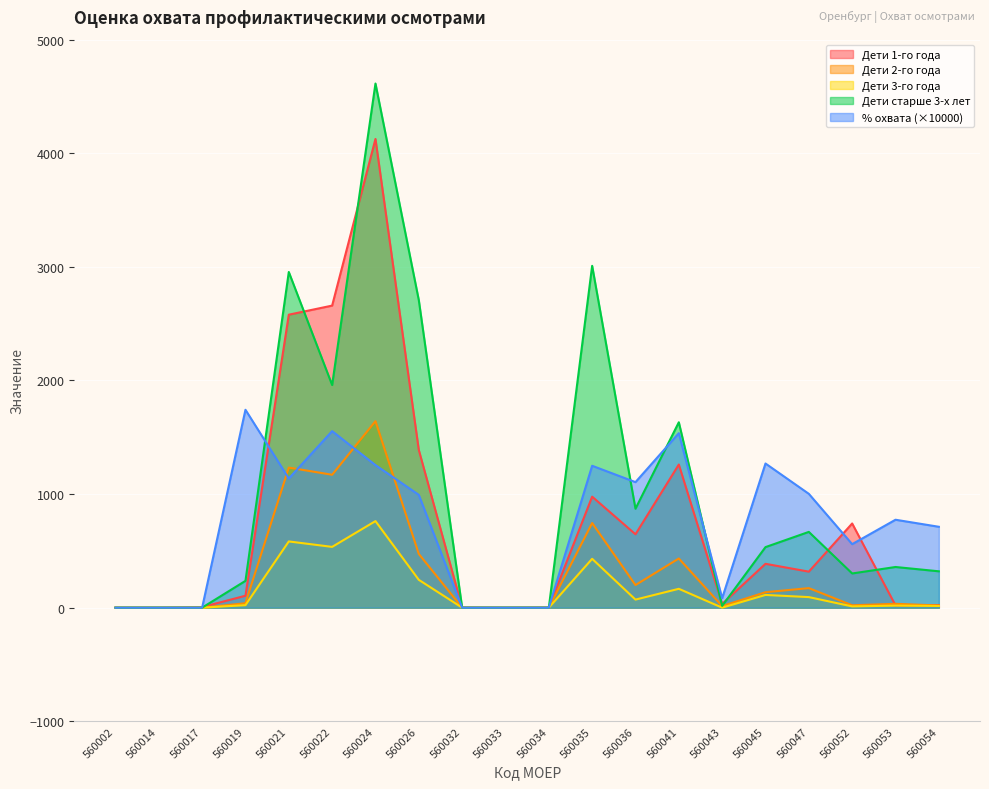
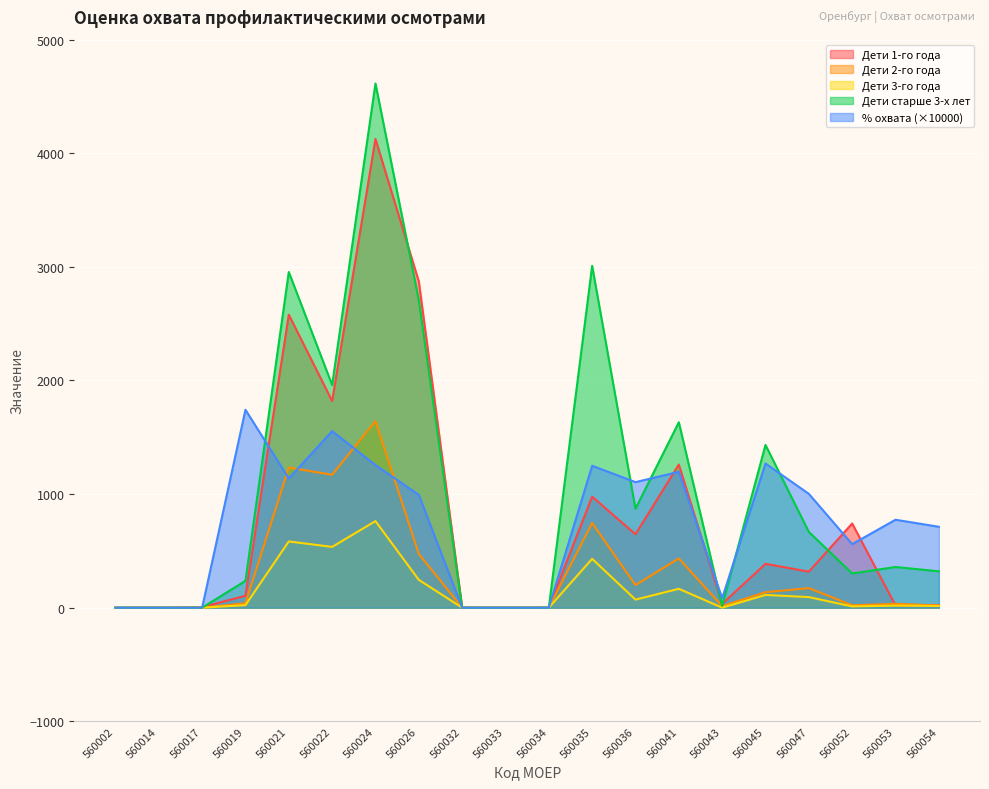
  {
    "Дети 1-го года": {
      "560019": 110,
      "560021": 2580,
-     "560022": 2660,
+     "560022": 1820,
      "560024": 4130,
-     "560026": 1390,
+     "560026": 2870,
      "560035": 980,
      "560036": 650,
      "560041": 1260,
      "560045": 390,
      "560047": 320,
      "560052": 740
    },
    "Дети старше 3-х лет": {
      "560019": 240,
      "560021": 2960,
      "560022": 1960,
      "560024": 4610,
      "560026": 2710,
      "560035": 3010,
      "560036": 870,
      "560041": 1630,
-     "560045": 530,
+     "560045": 1430,
      "560047": 670,
      "560052": 300,
      "560053": 360,
      "560054": 320
    },
    "% охвата (×10000)": {
      "560019": 1740,
      "560021": 1140,
      "560022": 1550,
      "560024": 1260,
      "560026": 990,
      "560035": 1250,
      "560036": 1110,
-     "560041": 1540,
+     "560041": 1200,
      "560043": 80,
      "560045": 1270,
      "560047": 1000,
      "560052": 560,
      "560053": 770,
      "560054": 710
    }
  }
